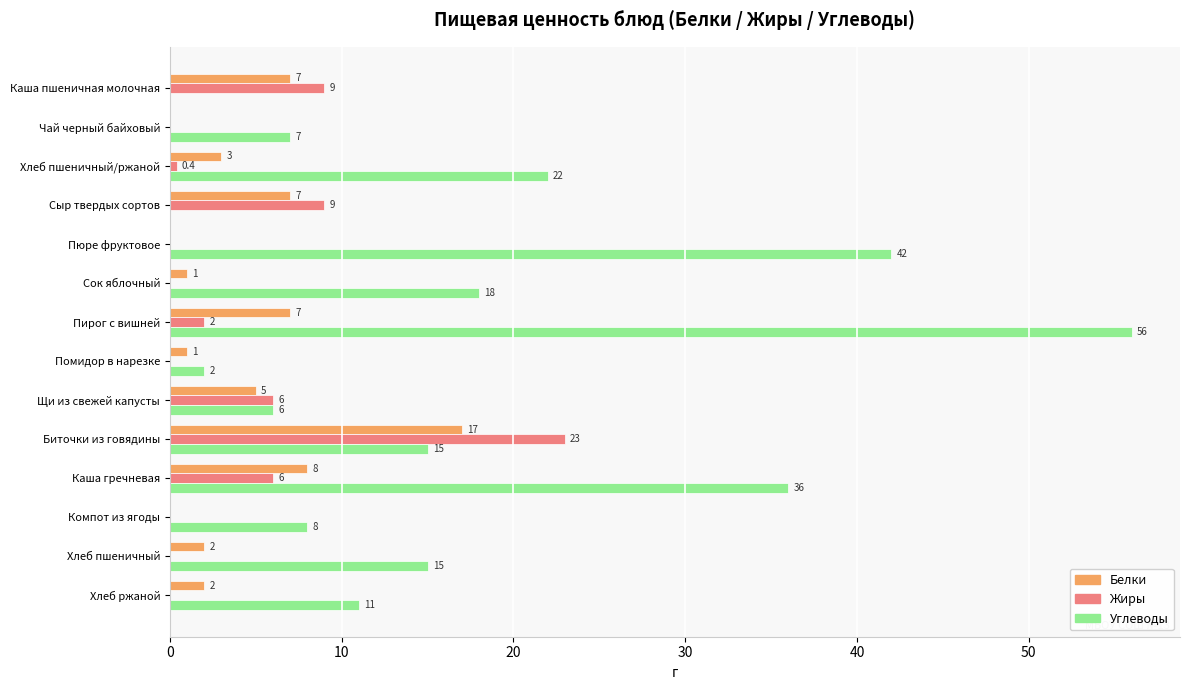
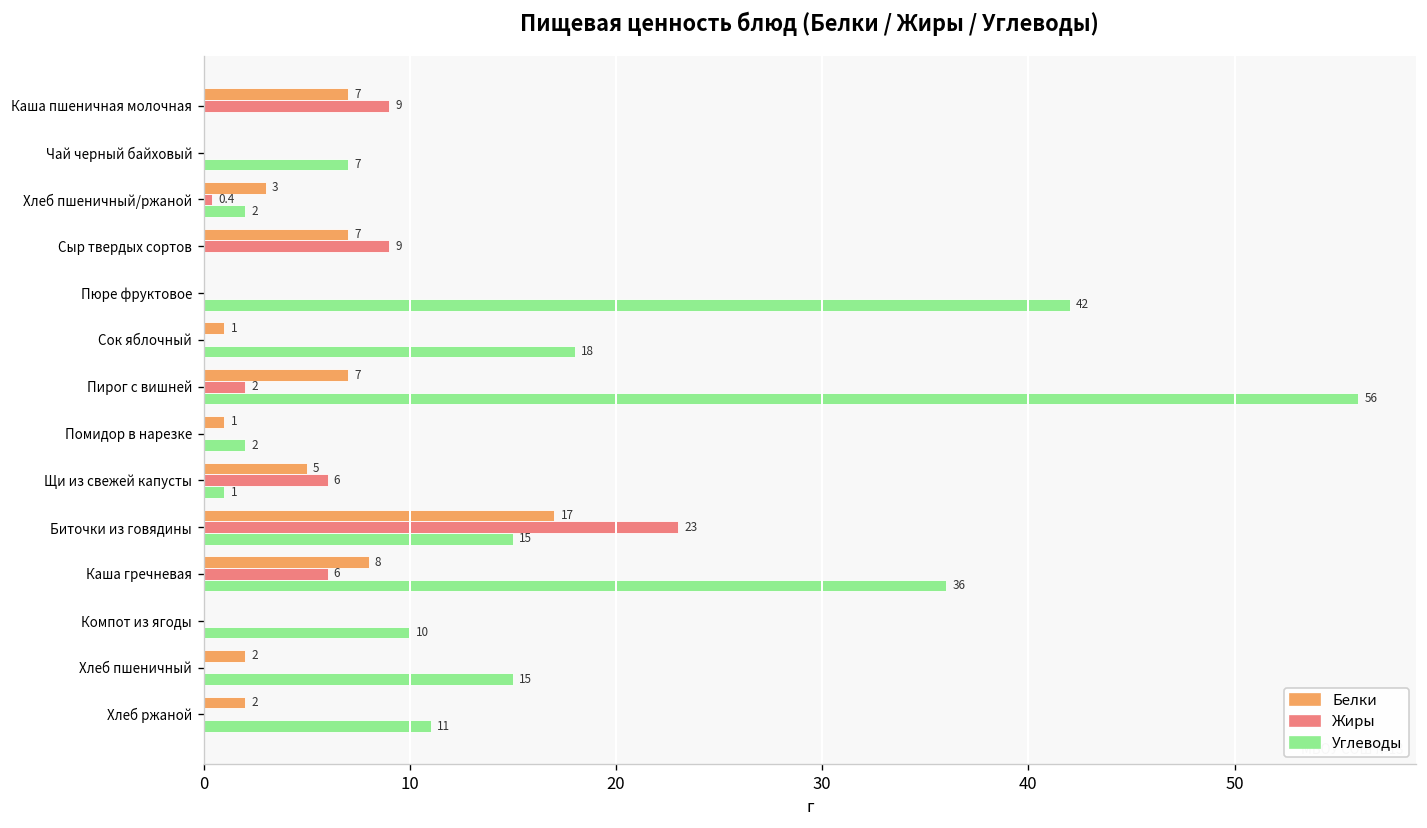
  {
    "Углеводы": {
      "Чай черный байховый": 7,
-     "Хлеб пшеничный/ржаной": 22,
+     "Хлеб пшеничный/ржаной": 2,
      "Пюре фруктовое": 42,
      "Сок яблочный": 18,
      "Пирог с вишней": 56,
      "Помидор в нарезке": 2,
-     "Щи из свежей капусты": 6,
+     "Щи из свежей капусты": 1,
      "Биточки из говядины": 15,
      "Каша гречневая": 36,
-     "Компот из ягоды": 8,
+     "Компот из ягоды": 10,
      "Хлеб пшеничный": 15,
      "Хлеб ржаной": 11
    }
  }
